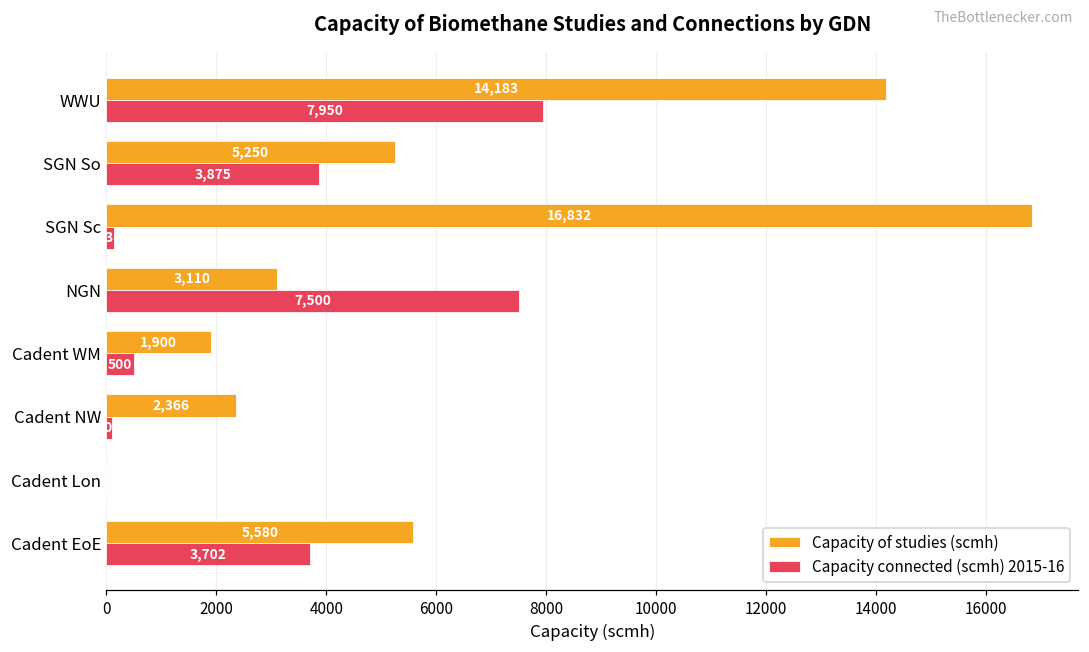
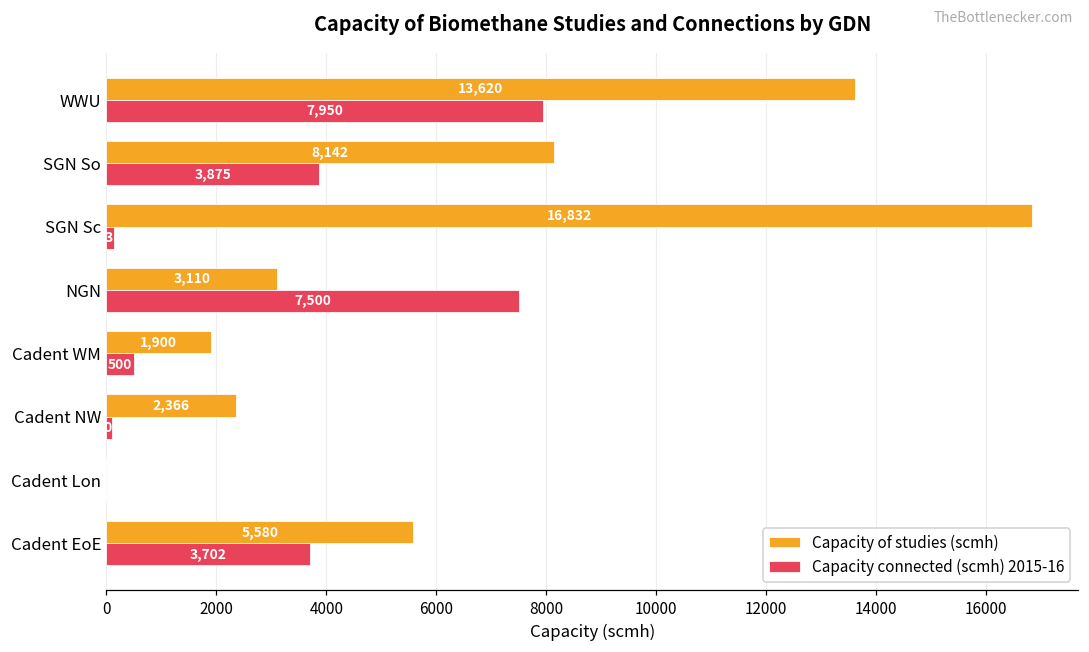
  {
    "Capacity of studies (scmh)": {
-     "WWU": "14,183",
-     "SGN So": "5,250",
+     "WWU": "13,620",
+     "SGN So": "8,142",
      "SGN Sc": "16,832",
      "NGN": "3,110",
      "Cadent WM": "1,900",
      "Cadent NW": "2,366",
      "Cadent EoE": "5,580"
    },
    "Capacity connected (scmh) 2015-16": {
      "WWU": "7,950",
      "SGN So": "3,875",
      "NGN": "7,500",
      "Cadent WM": "500",
      "Cadent EoE": "3,702"
    }
  }
